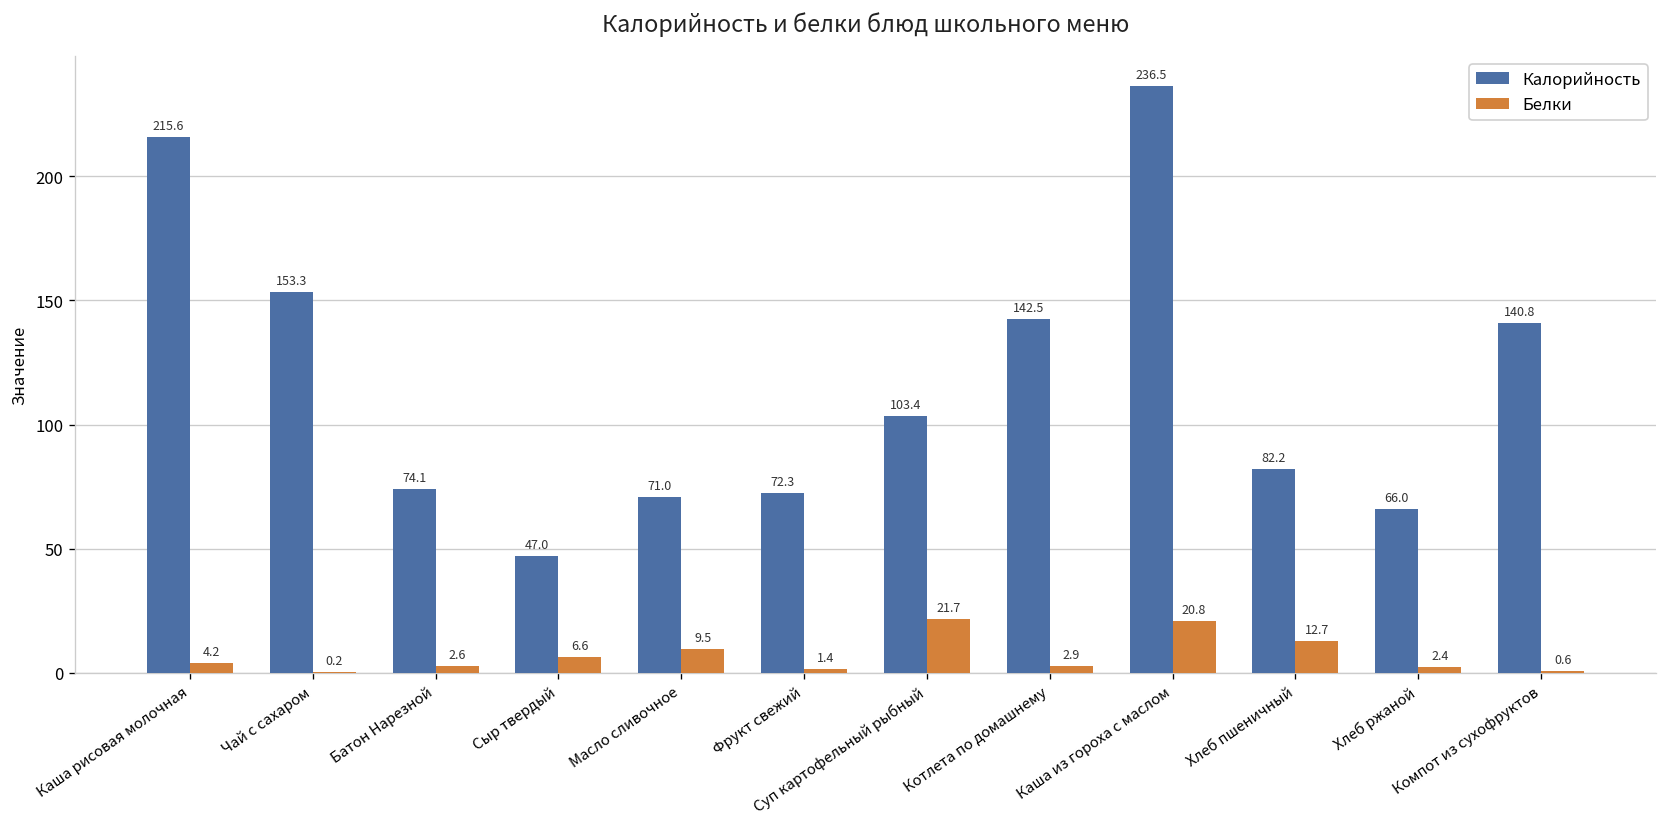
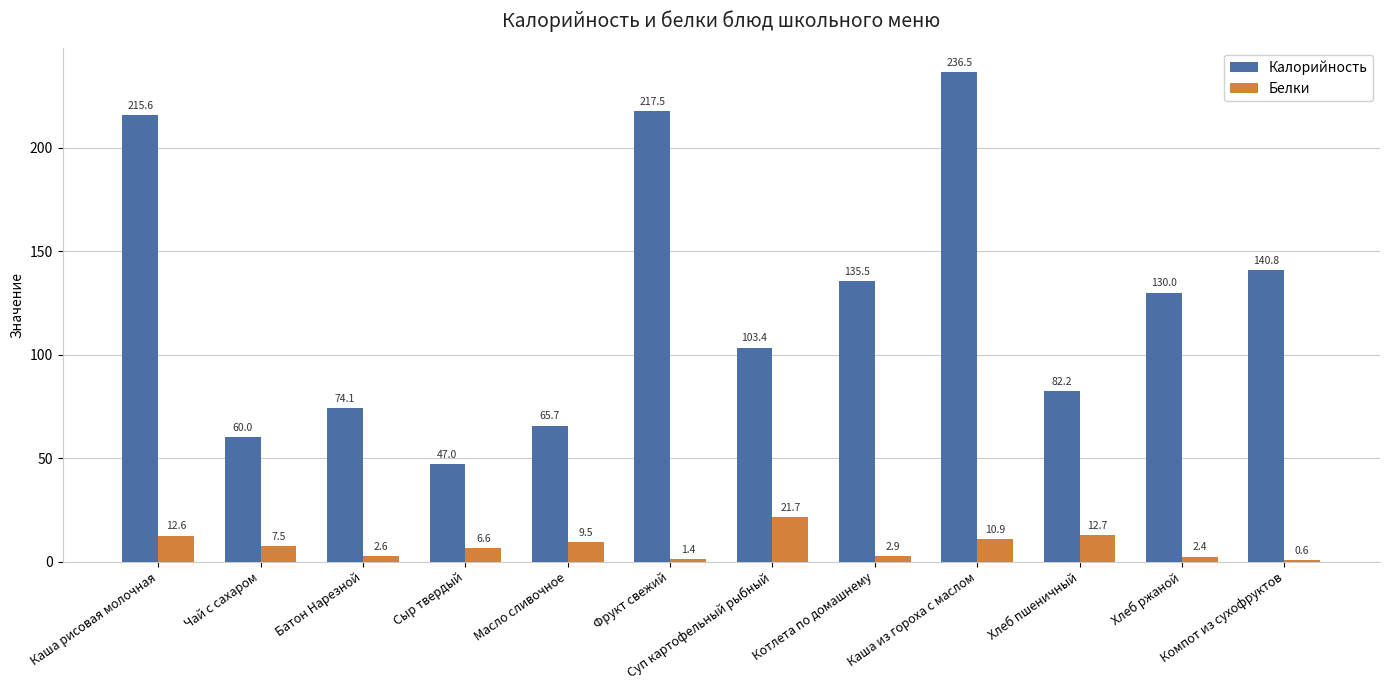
  {
    "Калорийность": {
      "Каша рисовая молочная": 215.6,
-     "Чай с сахаром": 153.3,
+     "Чай с сахаром": 60.0,
      "Батон Нарезной": 74.1,
      "Сыр твердый": 47.0,
-     "Масло сливочное": 71.0,
-     "Фрукт свежий": 72.3,
+     "Масло сливочное": 65.7,
+     "Фрукт свежий": 217.5,
      "Суп картофельный рыбный": 103.4,
-     "Котлета по домашнему": 142.5,
+     "Котлета по домашнему": 135.5,
      "Каша из гороха с маслом": 236.5,
      "Хлеб пшеничный": 82.2,
-     "Хлеб ржаной": 66.0,
+     "Хлеб ржаной": 130.0,
      "Компот из сухофруктов": 140.8
    },
    "Белки": {
-     "Каша рисовая молочная": 4.2,
-     "Чай с сахаром": 0.2,
+     "Каша рисовая молочная": 12.6,
+     "Чай с сахаром": 7.5,
      "Батон Нарезной": 2.6,
      "Сыр твердый": 6.6,
      "Масло сливочное": 9.5,
      "Фрукт свежий": 1.4,
      "Суп картофельный рыбный": 21.7,
      "Котлета по домашнему": 2.9,
-     "Каша из гороха с маслом": 20.8,
+     "Каша из гороха с маслом": 10.9,
      "Хлеб пшеничный": 12.7,
      "Хлеб ржаной": 2.4,
      "Компот из сухофруктов": 0.6
    }
  }
